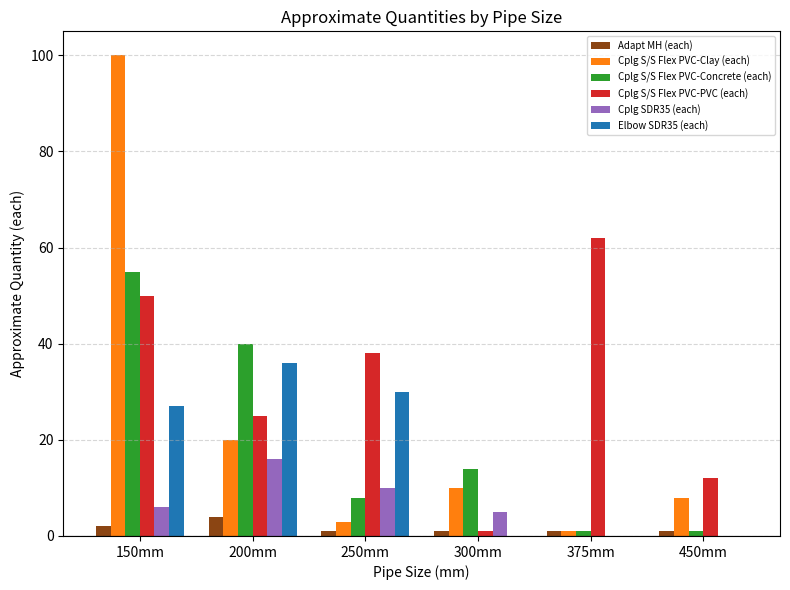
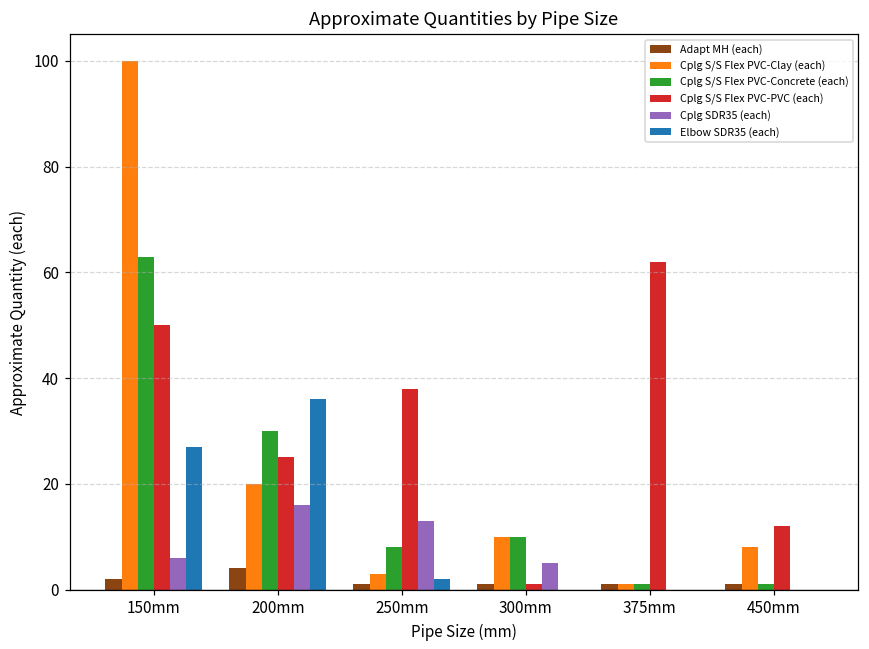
  {
    "Adapt MH (each)": {
      "150mm": 2,
      "200mm": 4,
      "250mm": 1,
      "300mm": 1,
      "375mm": 1,
      "450mm": 1
    },
    "Cplg S/S Flex PVC-Clay (each)": {
      "150mm": 100,
      "200mm": 20,
      "250mm": 3,
      "300mm": 10,
      "375mm": 1,
      "450mm": 8
    },
    "Cplg S/S Flex PVC-Concrete (each)": {
-     "150mm": 55,
-     "200mm": 40,
+     "150mm": 63,
+     "200mm": 30,
      "250mm": 8,
-     "300mm": 14,
+     "300mm": 10,
      "375mm": 1,
      "450mm": 1
    },
    "Cplg S/S Flex PVC-PVC (each)": {
      "150mm": 50,
      "200mm": 25,
      "250mm": 38,
      "300mm": 1,
      "375mm": 62,
      "450mm": 12
    },
    "Cplg SDR35 (each)": {
      "150mm": 6,
      "200mm": 16,
-     "250mm": 10,
+     "250mm": 13,
      "300mm": 5,
      "375mm": 0,
      "450mm": 0
    },
    "Elbow SDR35 (each)": {
      "150mm": 27,
      "200mm": 36,
-     "250mm": 30,
+     "250mm": 2,
      "300mm": 0,
      "375mm": 0,
      "450mm": 0
    }
  }
